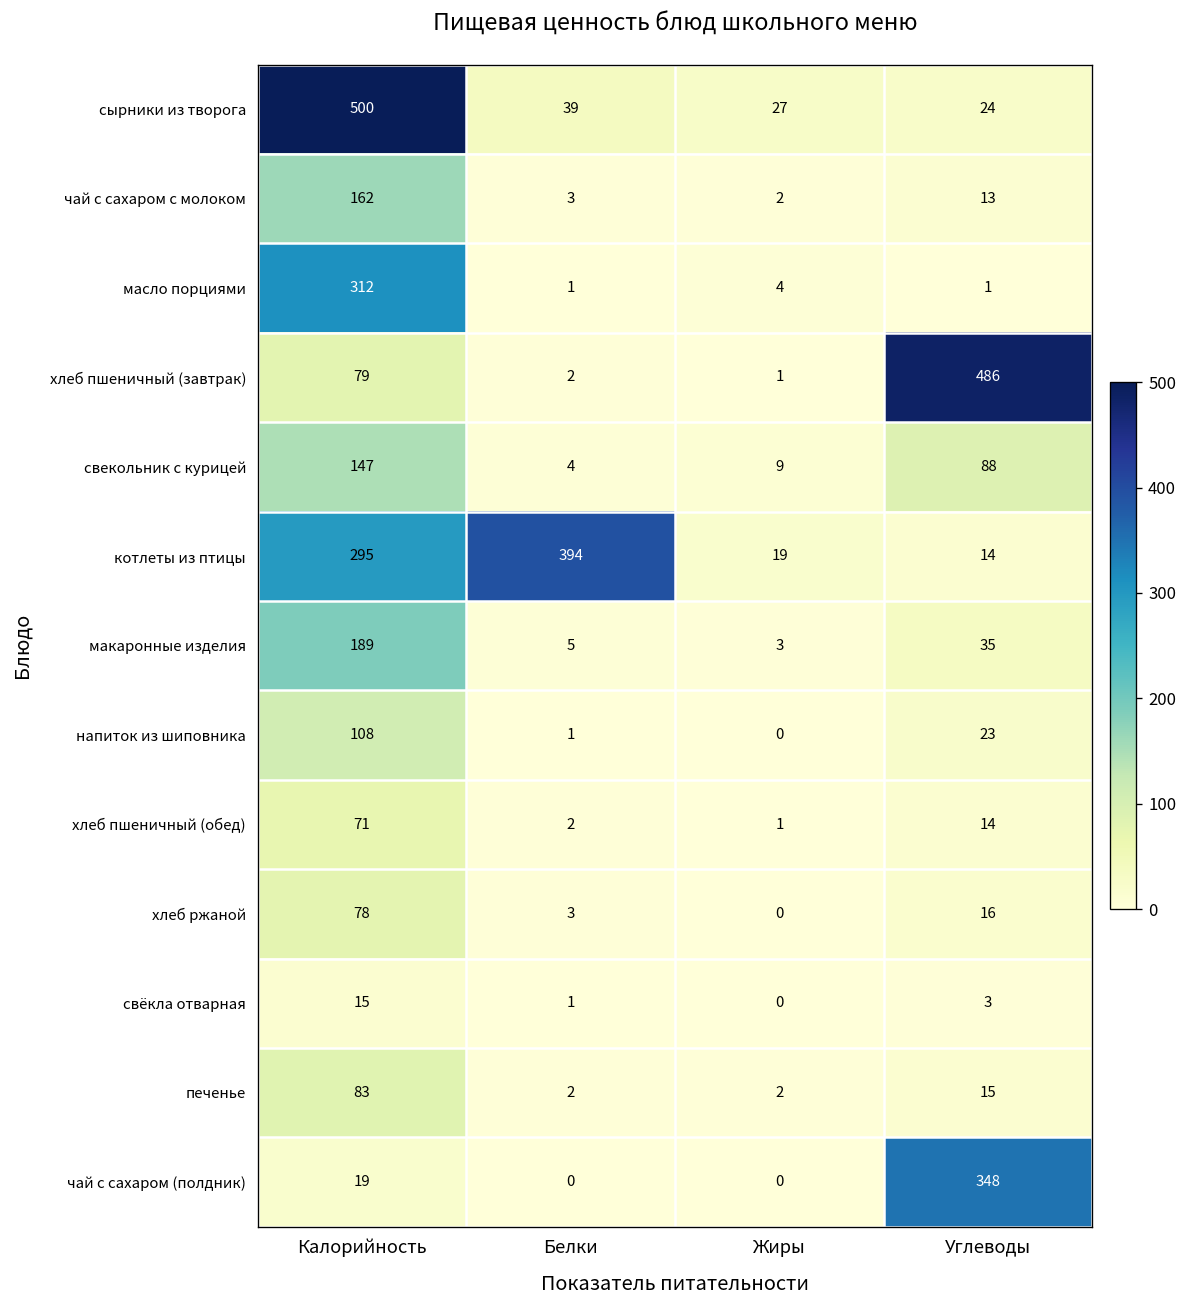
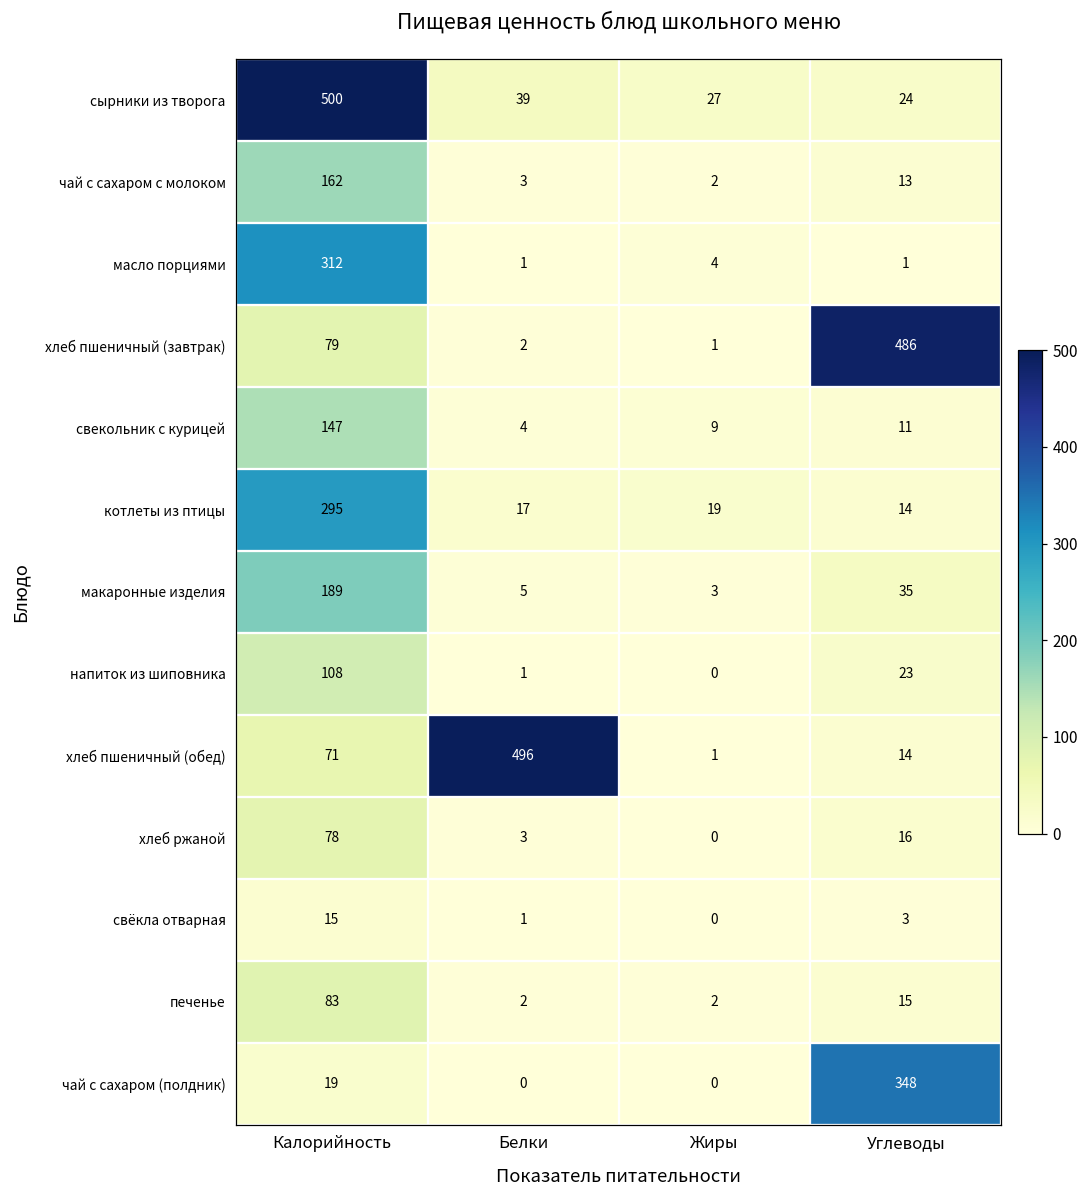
  {
    "сырники из творога": {
      "Калорийность": 500,
      "Белки": 39,
      "Жиры": 27,
      "Углеводы": 24
    },
    "чай с сахаром с молоком": {
      "Калорийность": 162,
      "Белки": 3,
      "Жиры": 2,
      "Углеводы": 13
    },
    "масло порциями": {
      "Калорийность": 312,
      "Белки": 1,
      "Жиры": 4,
      "Углеводы": 1
    },
    "хлеб пшеничный (завтрак)": {
      "Калорийность": 79,
      "Белки": 2,
      "Жиры": 1,
      "Углеводы": 486
    },
    "свекольник с курицей": {
      "Калорийность": 147,
      "Белки": 4,
      "Жиры": 9,
-     "Углеводы": 88
+     "Углеводы": 11
    },
    "котлеты из птицы": {
      "Калорийность": 295,
-     "Белки": 394,
+     "Белки": 17,
      "Жиры": 19,
      "Углеводы": 14
    },
    "макаронные изделия": {
      "Калорийность": 189,
      "Белки": 5,
      "Жиры": 3,
      "Углеводы": 35
    },
    "напиток из шиповника": {
      "Калорийность": 108,
      "Белки": 1,
      "Жиры": 0,
      "Углеводы": 23
    },
    "хлеб пшеничный (обед)": {
      "Калорийность": 71,
-     "Белки": 2,
+     "Белки": 496,
      "Жиры": 1,
      "Углеводы": 14
    },
    "хлеб ржаной": {
      "Калорийность": 78,
      "Белки": 3,
      "Жиры": 0,
      "Углеводы": 16
    },
    "свёкла отварная": {
      "Калорийность": 15,
      "Белки": 1,
      "Жиры": 0,
      "Углеводы": 3
    },
    "печенье": {
      "Калорийность": 83,
      "Белки": 2,
      "Жиры": 2,
      "Углеводы": 15
    },
    "чай с сахаром (полдник)": {
      "Калорийность": 19,
      "Белки": 0,
      "Жиры": 0,
      "Углеводы": 348
    }
  }
